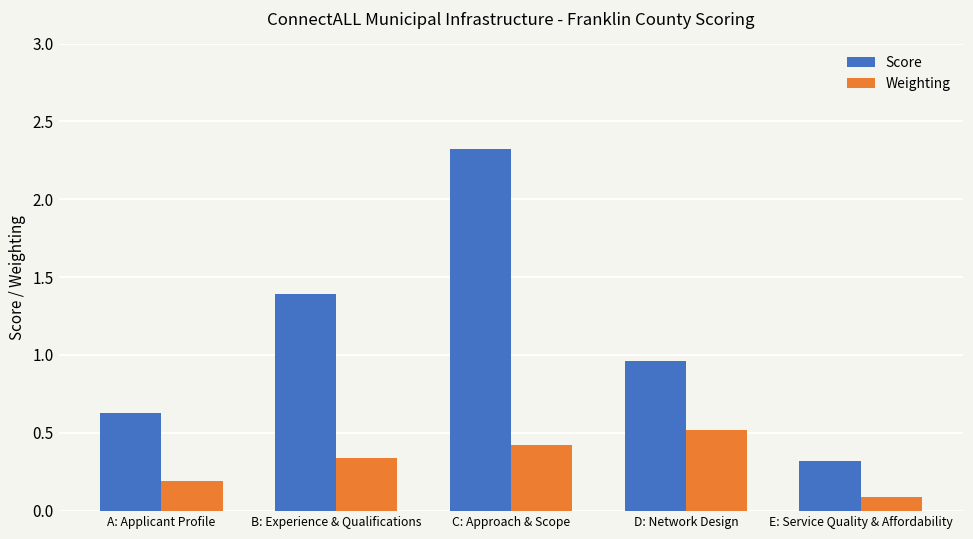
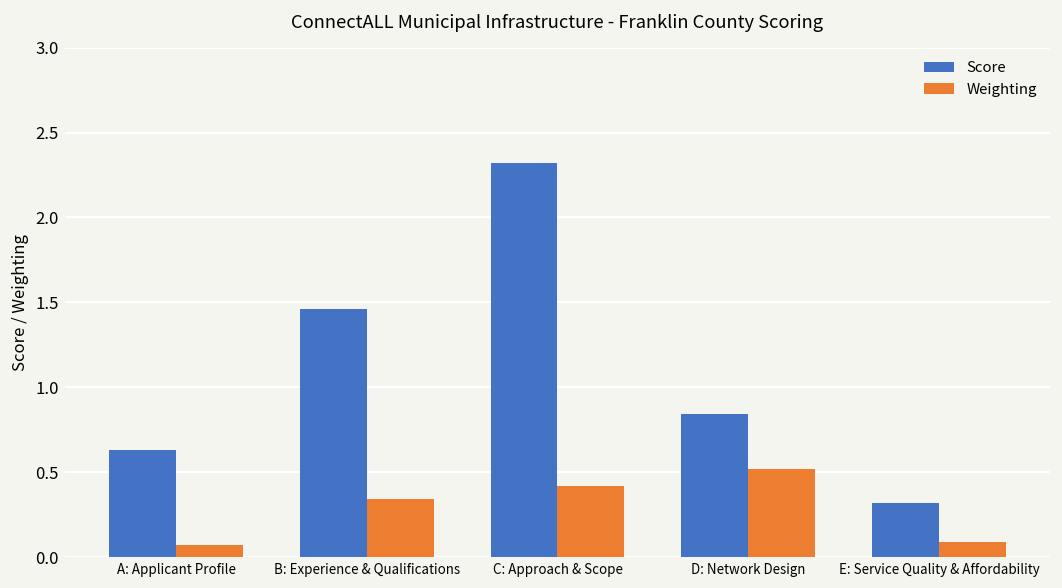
  {
    "Score": {
      "A: Applicant Profile": 0.63,
-     "B: Experience & Qualifications": 1.39,
+     "B: Experience & Qualifications": 1.46,
      "C: Approach & Scope": 2.32,
-     "D: Network Design": 0.96,
+     "D: Network Design": 0.84,
      "E: Service Quality & Affordability": 0.32
    },
    "Weighting": {
-     "A: Applicant Profile": 0.19,
+     "A: Applicant Profile": 0.07,
      "B: Experience & Qualifications": 0.34,
      "C: Approach & Scope": 0.42,
      "D: Network Design": 0.52,
      "E: Service Quality & Affordability": 0.09
    }
  }
